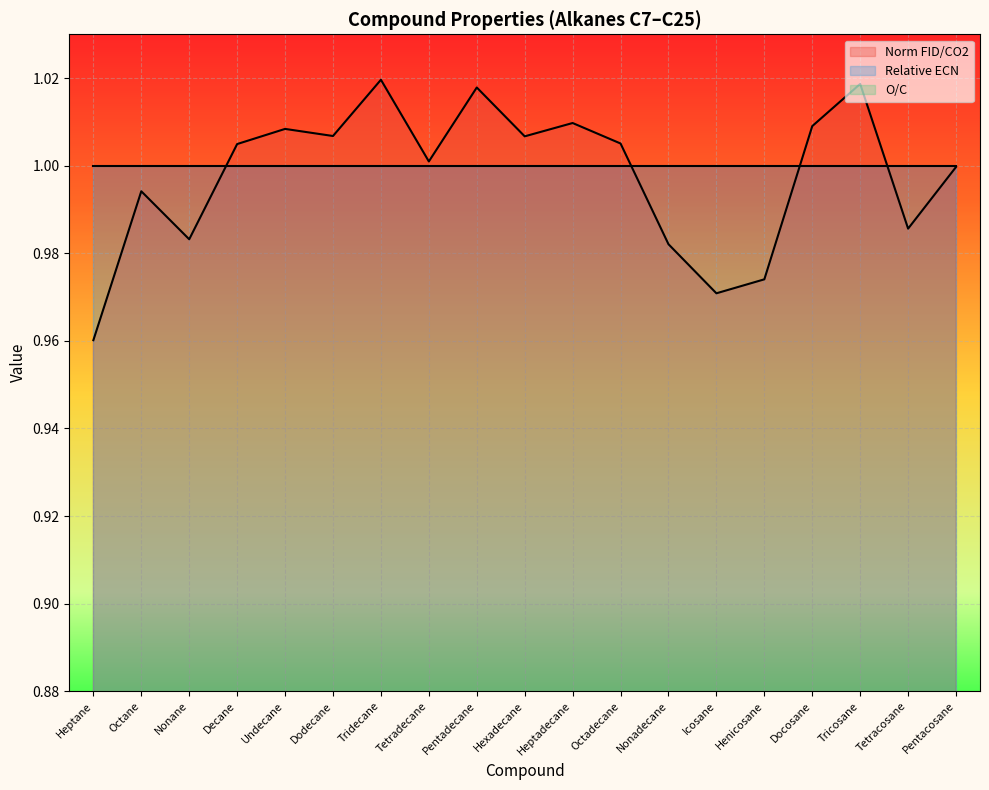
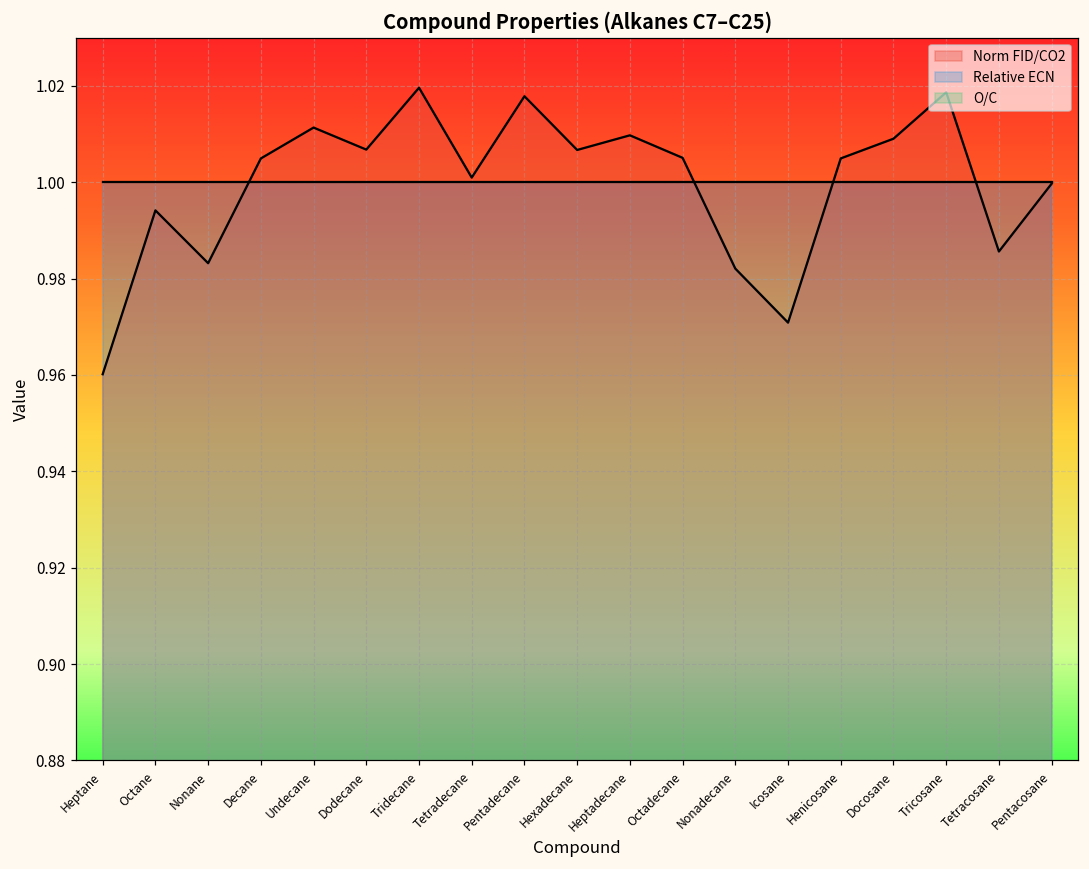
  {
    "Norm FID/CO2": {
      "Heptane": 0.960,
      "Octane": 0.994,
      "Nonane": 0.983,
      "Decane": 1.005,
-     "Undecane": 1.008,
+     "Undecane": 1.011,
      "Dodecane": 1.007,
      "Tridecane": 1.020,
      "Tetradecane": 1.001,
      "Pentadecane": 1.018,
      "Hexadecane": 1.007,
      "Heptadecane": 1.010,
      "Octadecane": 1.005,
      "Nonadecane": 0.982,
      "Icosane": 0.971,
-     "Henicosane": 0.974,
+     "Henicosane": 1.005,
      "Docosane": 1.009,
      "Tetracosane": 0.986
    }
  }
